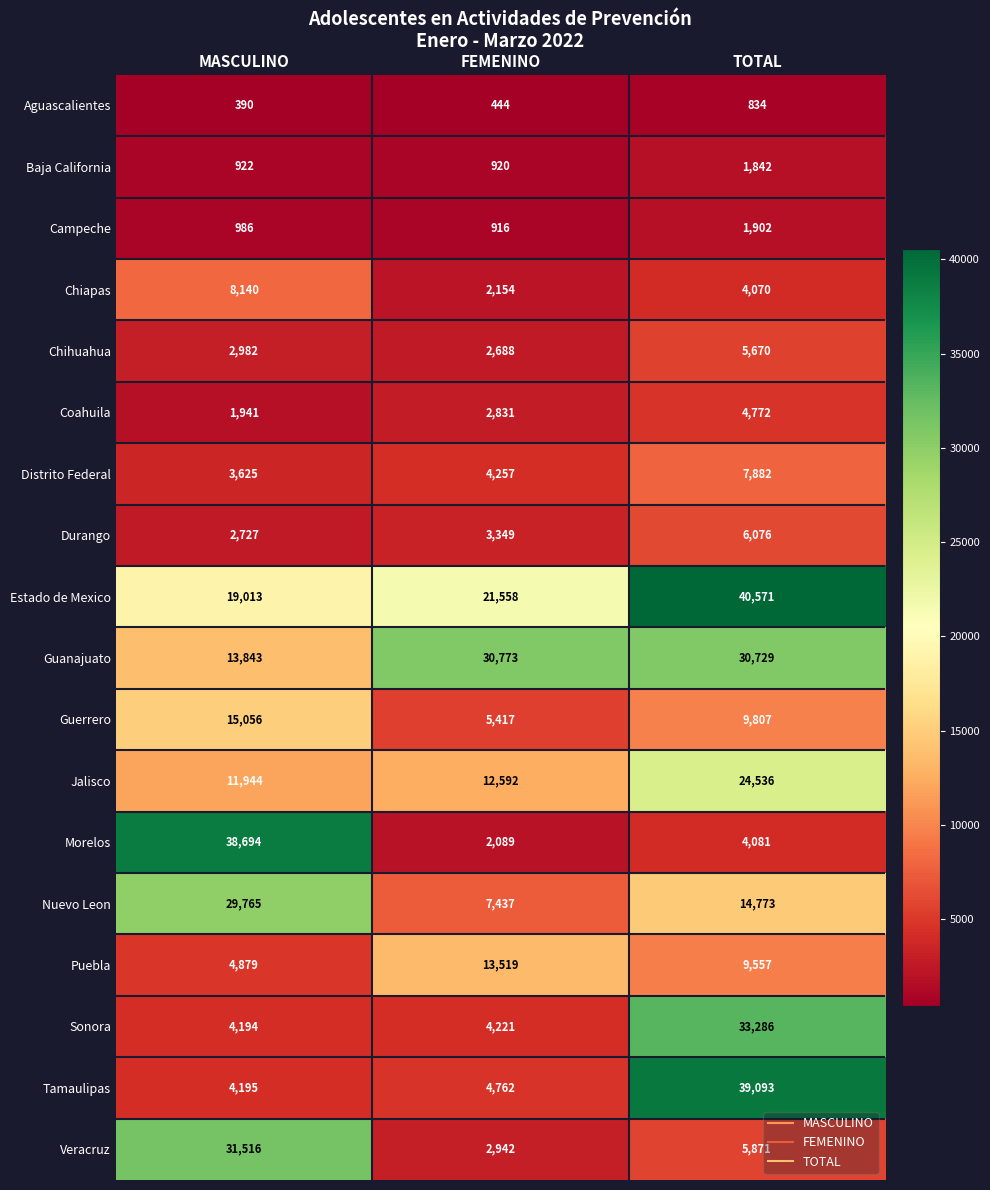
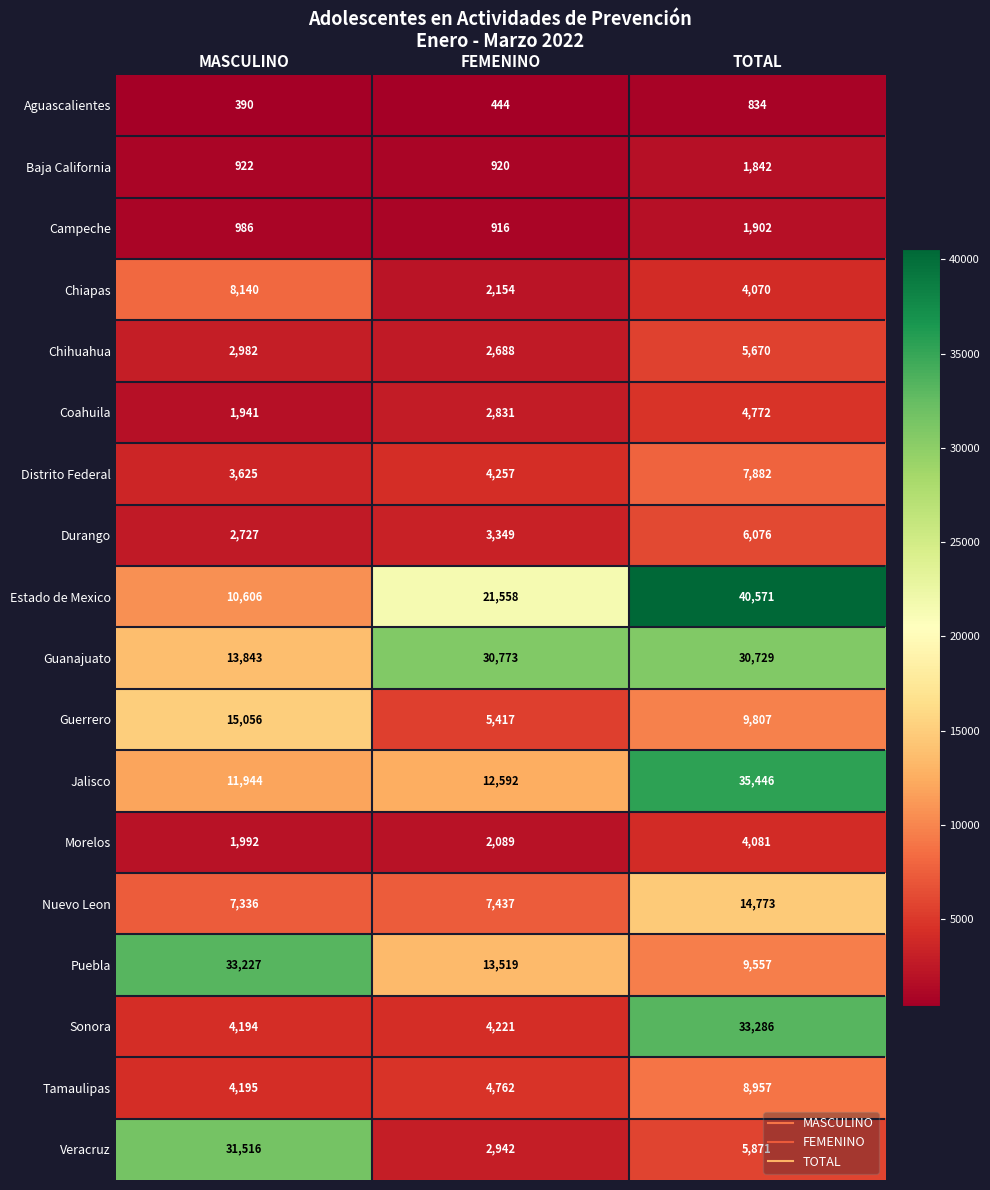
  {
    "Aguascalientes": {
      "MASCULINO": "390",
      "FEMENINO": "444",
      "TOTAL": "834"
    },
    "Baja California": {
      "MASCULINO": "922",
      "FEMENINO": "920",
      "TOTAL": "1,842"
    },
    "Campeche": {
      "MASCULINO": "986",
      "FEMENINO": "916",
      "TOTAL": "1,902"
    },
    "Chiapas": {
      "MASCULINO": "8,140",
      "FEMENINO": "2,154",
      "TOTAL": "4,070"
    },
    "Chihuahua": {
      "MASCULINO": "2,982",
      "FEMENINO": "2,688",
      "TOTAL": "5,670"
    },
    "Coahuila": {
      "MASCULINO": "1,941",
      "FEMENINO": "2,831",
      "TOTAL": "4,772"
    },
    "Distrito Federal": {
      "MASCULINO": "3,625",
      "FEMENINO": "4,257",
      "TOTAL": "7,882"
    },
    "Durango": {
      "MASCULINO": "2,727",
      "FEMENINO": "3,349",
      "TOTAL": "6,076"
    },
    "Estado de Mexico": {
-     "MASCULINO": "19,013",
+     "MASCULINO": "10,606",
      "FEMENINO": "21,558",
      "TOTAL": "40,571"
    },
    "Guanajuato": {
      "MASCULINO": "13,843",
      "FEMENINO": "30,773",
      "TOTAL": "30,729"
    },
    "Guerrero": {
      "MASCULINO": "15,056",
      "FEMENINO": "5,417",
      "TOTAL": "9,807"
    },
    "Jalisco": {
      "MASCULINO": "11,944",
      "FEMENINO": "12,592",
-     "TOTAL": "24,536"
+     "TOTAL": "35,446"
    },
    "Morelos": {
-     "MASCULINO": "38,694",
+     "MASCULINO": "1,992",
      "FEMENINO": "2,089",
      "TOTAL": "4,081"
    },
    "Nuevo Leon": {
-     "MASCULINO": "29,765",
+     "MASCULINO": "7,336",
      "FEMENINO": "7,437",
      "TOTAL": "14,773"
    },
    "Puebla": {
-     "MASCULINO": "4,879",
+     "MASCULINO": "33,227",
      "FEMENINO": "13,519",
      "TOTAL": "9,557"
    },
    "Sonora": {
      "MASCULINO": "4,194",
      "FEMENINO": "4,221",
      "TOTAL": "33,286"
    },
    "Tamaulipas": {
      "MASCULINO": "4,195",
      "FEMENINO": "4,762",
-     "TOTAL": "39,093"
+     "TOTAL": "8,957"
    },
    "Veracruz": {
      "MASCULINO": "31,516",
      "FEMENINO": "2,942"
    }
  }
